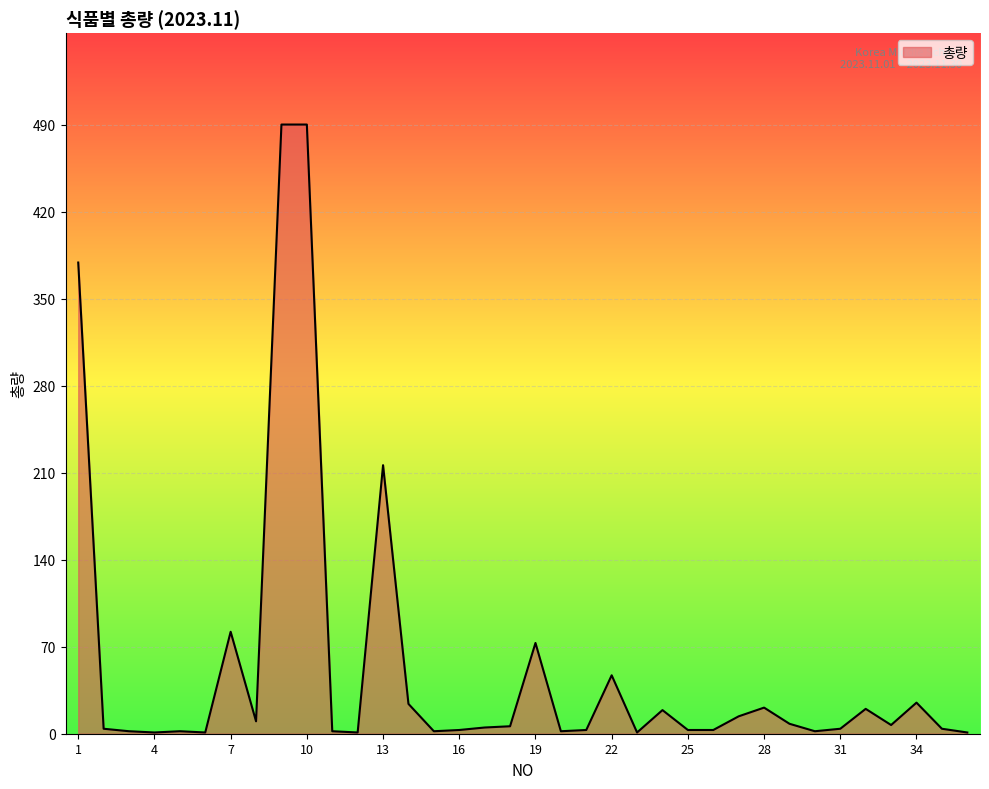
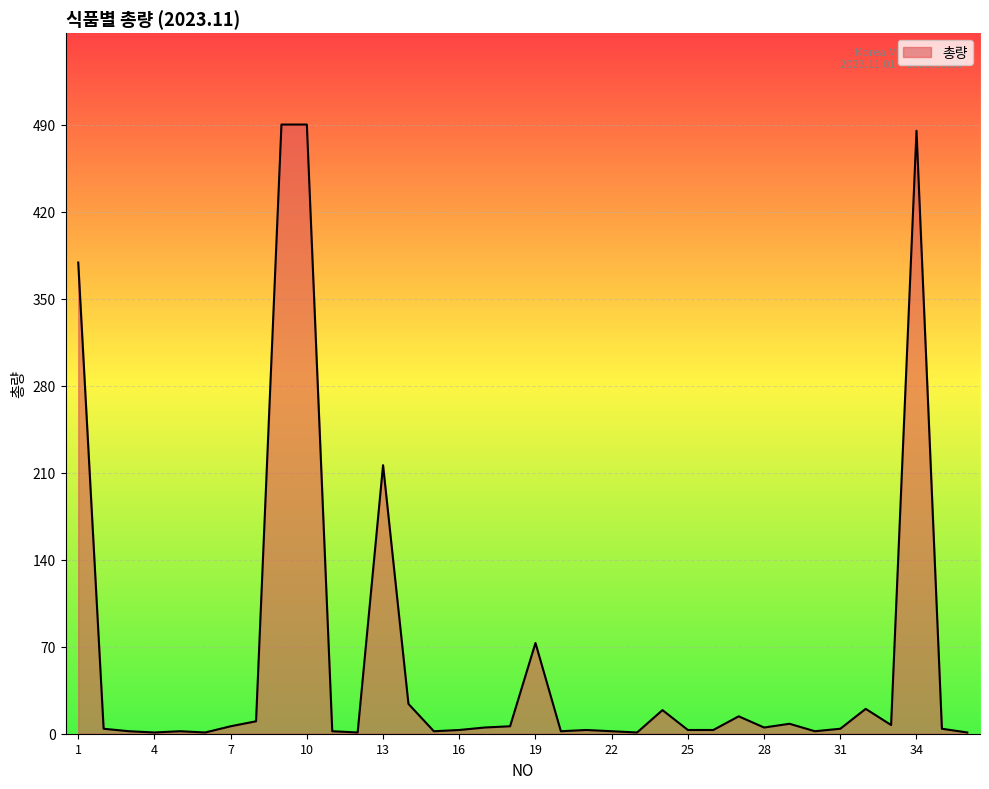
  {
    "1": 379,
    "4": 1,
-   "7": 82,
+   "7": 6,
    "10": 490,
    "13": 216,
    "16": 3,
    "19": 73,
-   "22": 47,
+   "22": 2,
    "25": 3,
-   "28": 21,
+   "28": 5,
    "31": 4,
-   "34": 25
+   "34": 485
  }
